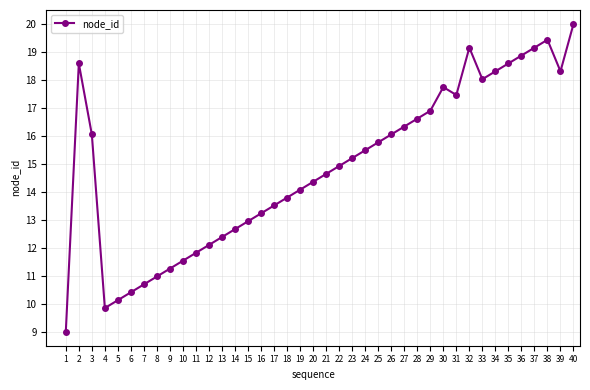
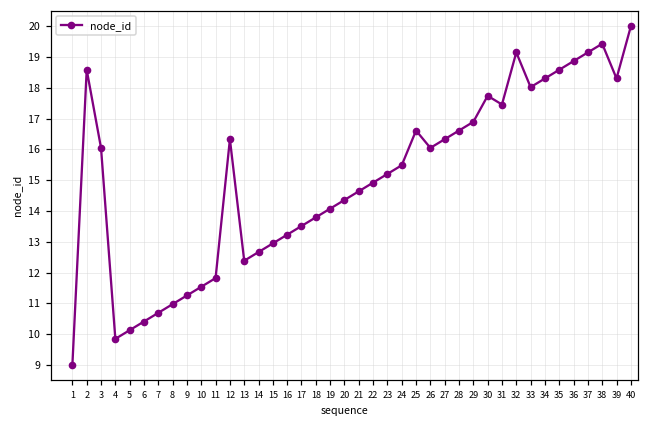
  {
    "1": 9.0,
    "2": 18.6,
    "3": 16.1,
    "4": 9.8,
    "5": 10.1,
    "6": 10.4,
    "7": 10.7,
    "8": 11.0,
    "9": 11.3,
    "10": 11.5,
    "11": 11.8,
-   "12": 12.1,
+   "12": 16.3,
    "13": 12.4,
    "14": 12.7,
    "15": 12.9,
    "16": 13.2,
    "17": 13.5,
    "18": 13.8,
    "19": 14.1,
    "20": 14.4,
    "21": 14.6,
    "22": 14.9,
    "23": 15.2,
    "24": 15.5,
-   "25": 15.8,
+   "25": 16.6,
    "26": 16.1,
    "27": 16.3,
    "28": 16.6,
    "29": 16.9,
    "30": 17.7,
    "31": 17.5,
    "32": 19.2,
    "33": 18.0,
    "34": 18.3,
    "35": 18.6,
    "36": 18.9,
    "37": 19.2,
    "38": 19.4,
    "39": 18.3,
    "40": 20.0
  }
